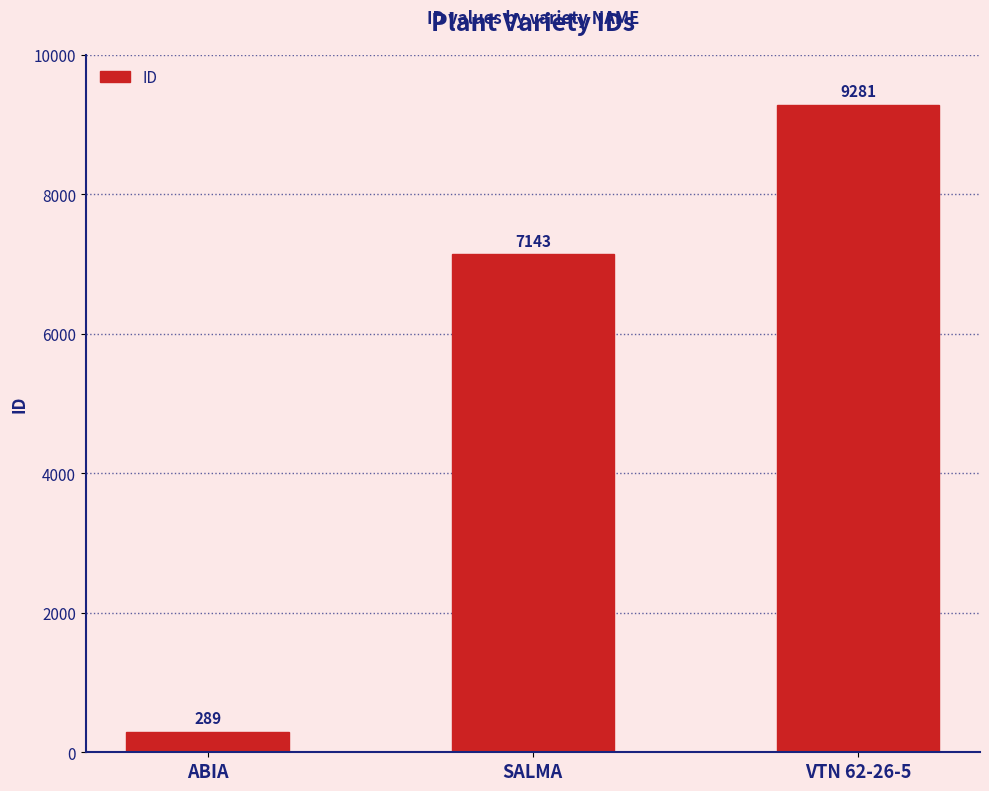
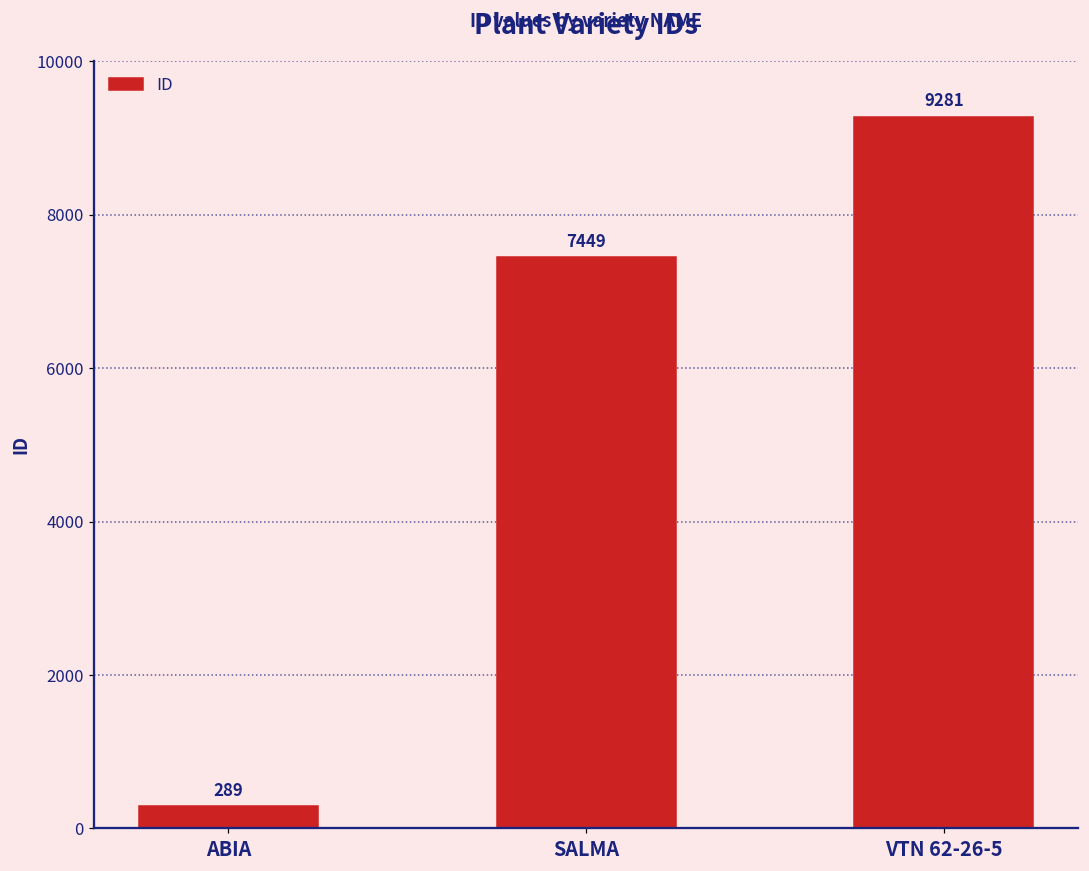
  {
    "ABIA": 289,
-   "SALMA": 7143,
+   "SALMA": 7449,
    "VTN 62-26-5": 9281
  }
